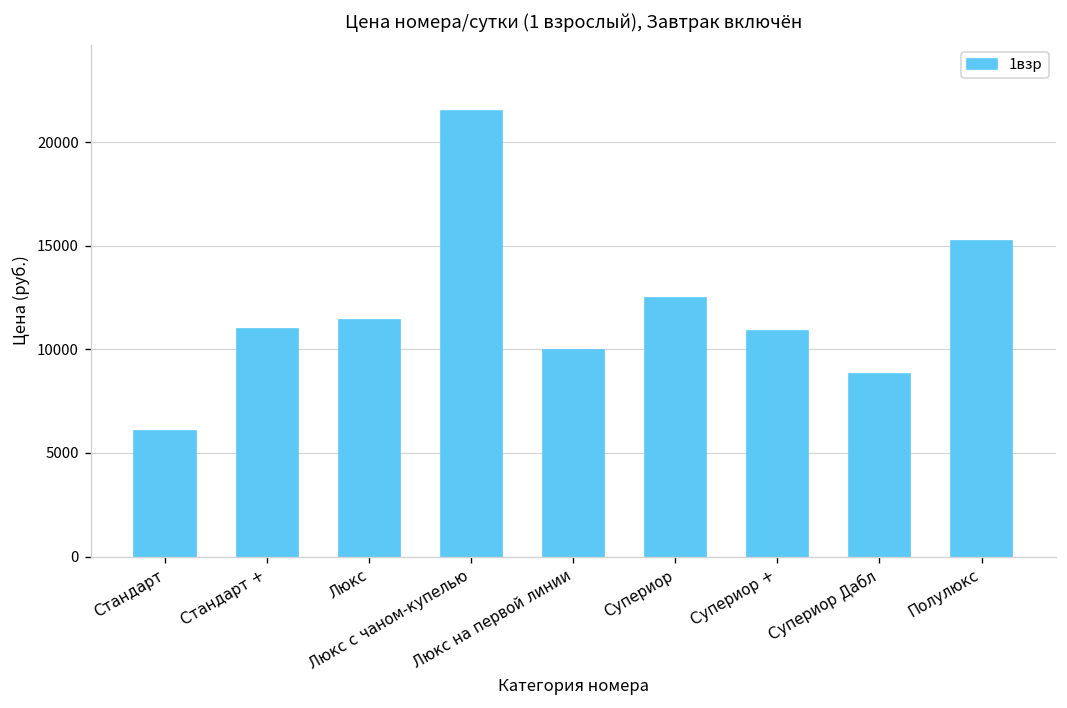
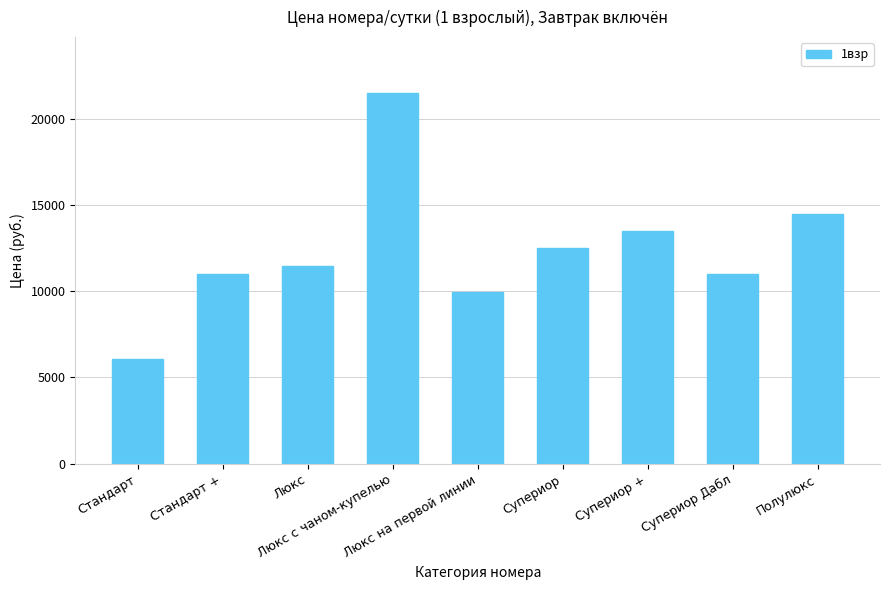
  {
    "Стандарт": 6100,
    "Стандарт +": 11000,
    "Люкс": 11400,
    "Люкс с чаном-купелью": 21500,
    "Люкс на первой линии": 10000,
    "Супериор": 12500,
-   "Супериор +": 10900,
-   "Супериор Дабл": 8800,
-   "Полулюкс": 15200
+   "Супериор +": 13500,
+   "Супериор Дабл": 11000,
+   "Полулюкс": 14500
  }
